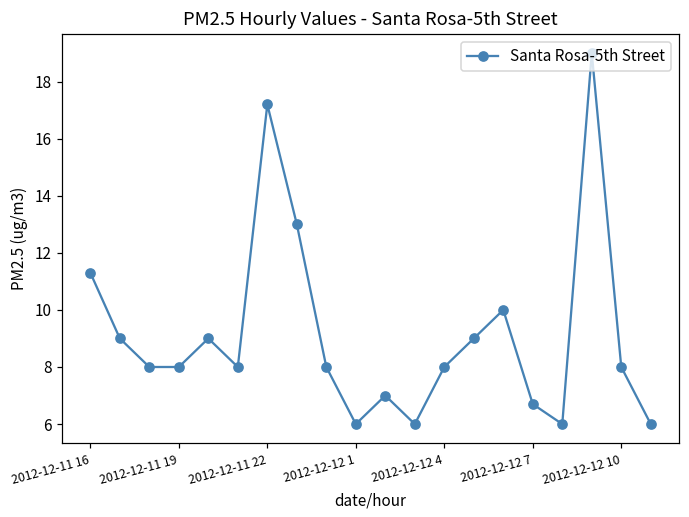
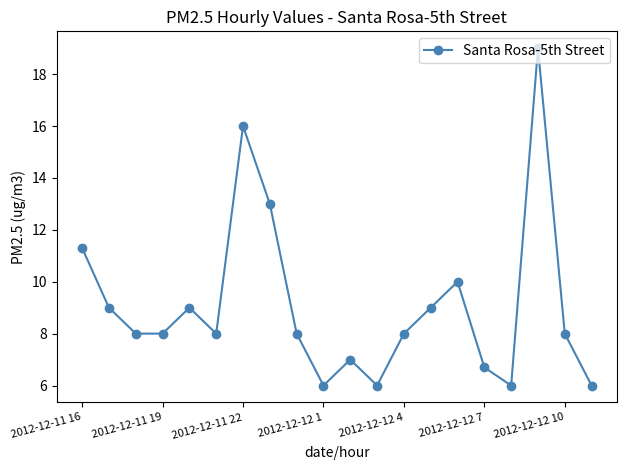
  {
    "2012-12-11 16": 11.3,
    "2012-12-11 19": 8.0,
-   "2012-12-11 22": 17.2,
+   "2012-12-11 22": 16.0,
    "2012-12-12 1": 6.0,
    "2012-12-12 4": 8.0,
    "2012-12-12 7": 6.7,
    "2012-12-12 10": 8.0
  }
